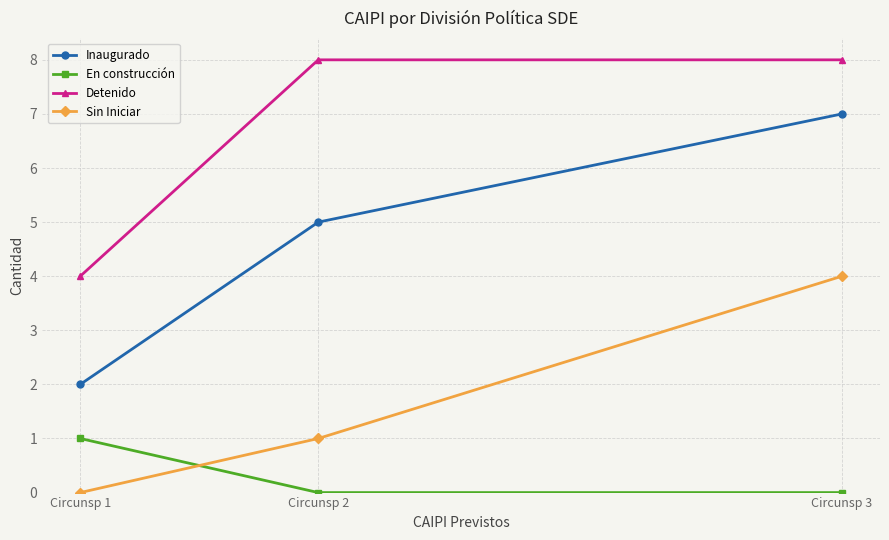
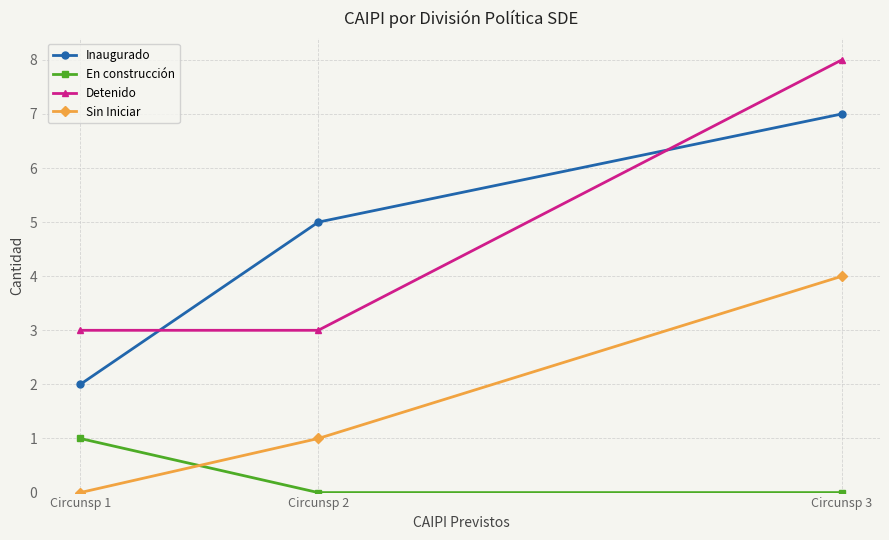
  {
    "Inaugurado": {
      "Circunsp 1": 2,
      "Circunsp 2": 5,
      "Circunsp 3": 7
    },
    "En construcción": {
      "Circunsp 1": 1,
      "Circunsp 2": 0,
      "Circunsp 3": 0
    },
    "Detenido": {
-     "Circunsp 1": 4,
-     "Circunsp 2": 8,
+     "Circunsp 1": 3,
+     "Circunsp 2": 3,
      "Circunsp 3": 8
    },
    "Sin Iniciar": {
      "Circunsp 1": 0,
      "Circunsp 2": 1,
      "Circunsp 3": 4
    }
  }
